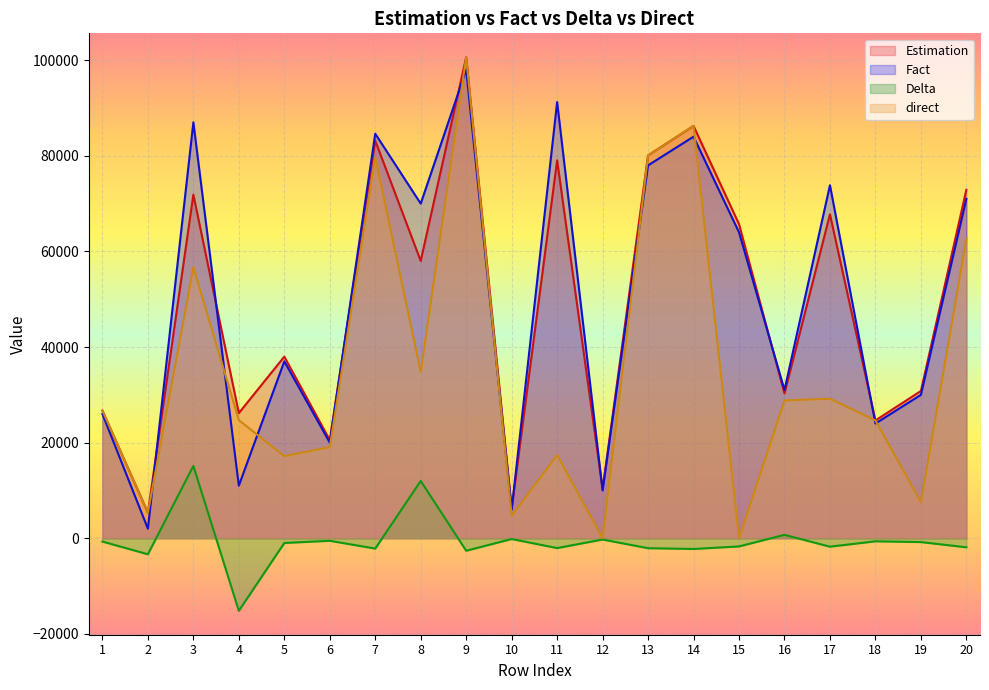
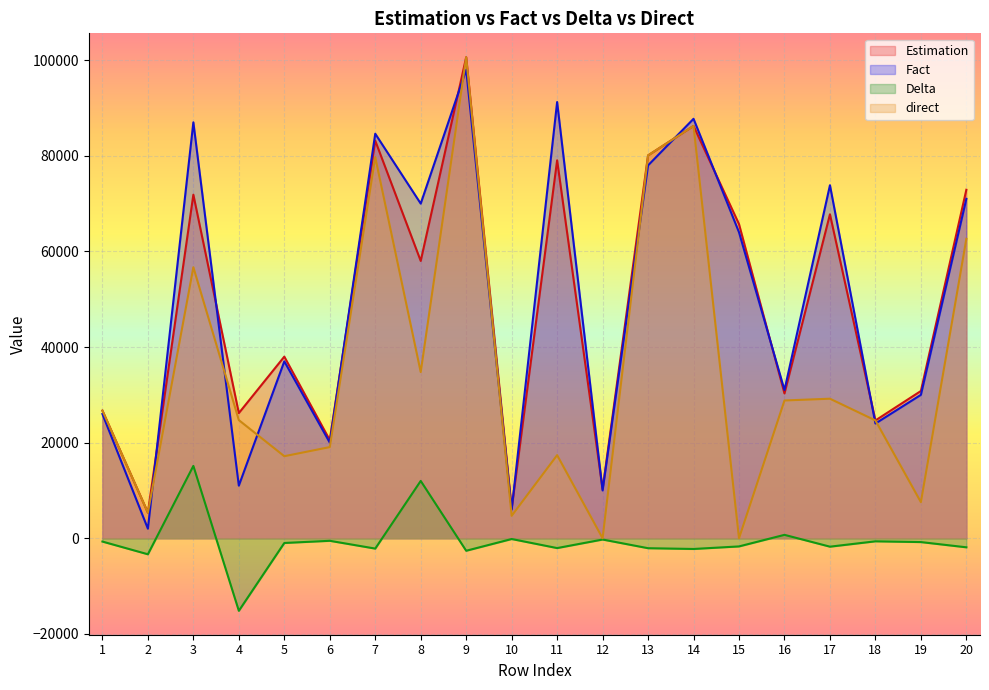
  {
    "Fact": {
      "1": 26000,
      "2": 2000,
      "3": 87000,
      "4": 11000,
      "5": 37000,
      "7": 85000,
      "8": 70000,
      "9": 98000,
      "11": 91000,
      "13": 78000,
-     "14": 84000,
+     "14": 88000,
      "15": 64000,
      "16": 31000,
      "17": 74000,
      "18": 24000,
      "19": 30000,
      "20": 71000
    }
  }
